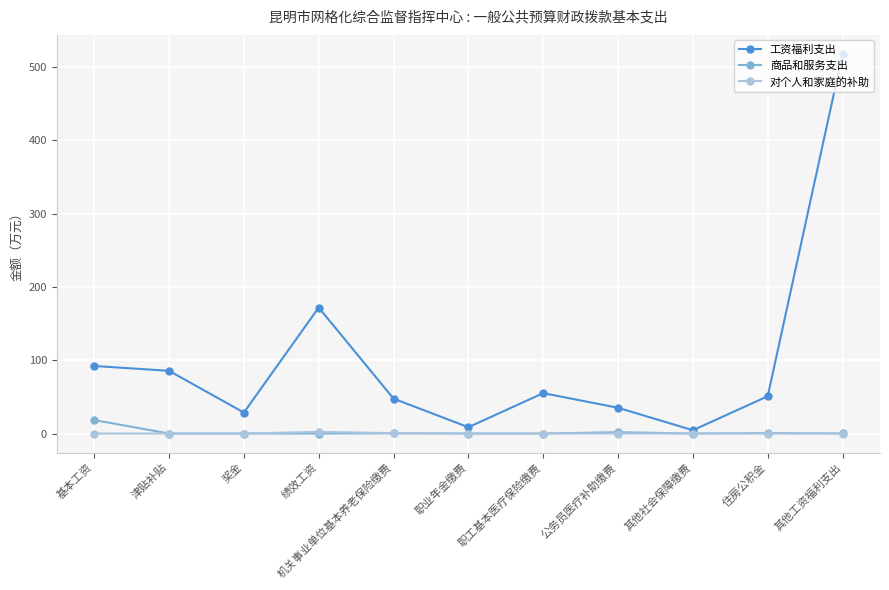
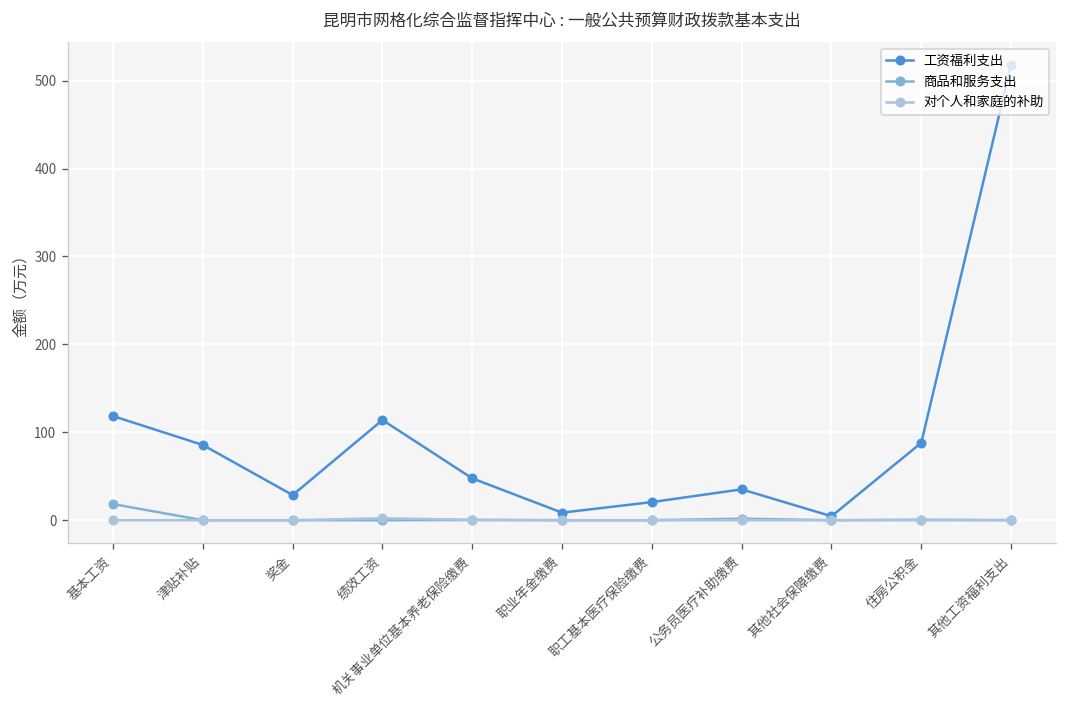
  {
    "工资福利支出": {
-     "基本工资": 90,
+     "基本工资": 120,
      "津贴补贴": 90,
      "奖金": 30,
-     "绩效工资": 170,
+     "绩效工资": 110,
      "机关事业单位基本养老保险缴费": 50,
      "职业年金缴费": 10,
-     "职工基本医疗保险缴费": 60,
+     "职工基本医疗保险缴费": 20,
      "公务员医疗补助缴费": 40,
      "其他社会保障缴费": 0,
-     "住房公积金": 50
+     "住房公积金": 90
    }
  }
